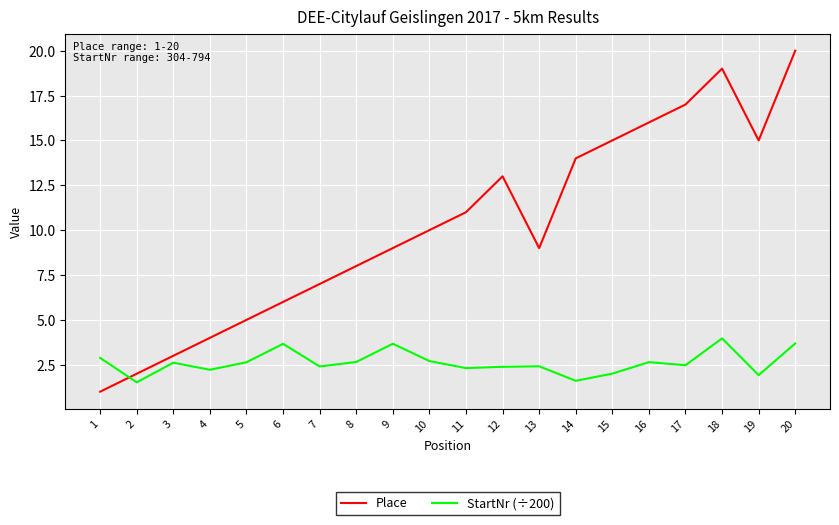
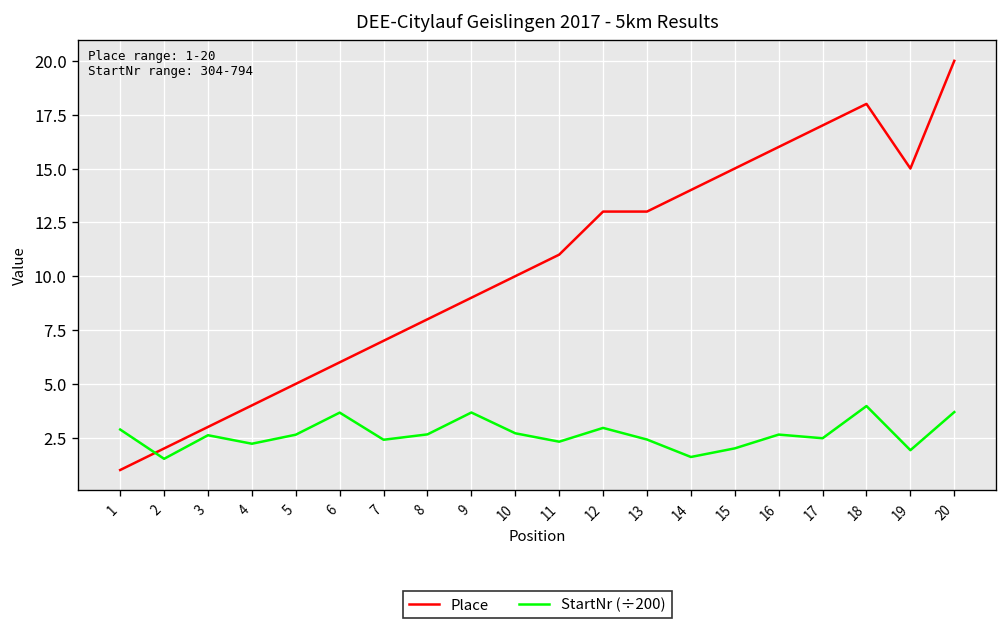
  {
    "Place": {
      "1": 1,
      "2": 2,
      "3": 3,
      "4": 4,
      "5": 5,
      "6": 6,
      "7": 7,
      "8": 8,
      "9": 9,
      "10": 10,
      "11": 11,
      "12": 13,
-     "13": 9,
+     "13": 13,
      "14": 14,
      "15": 15,
      "16": 16,
      "17": 17,
-     "18": 19,
+     "18": 18,
      "19": 15,
      "20": 20
    },
    "StartNr (÷200)": {
      "1": 2.9,
      "2": 1.5,
      "3": 2.6,
      "4": 2.2,
      "5": 2.6,
      "6": 3.7,
      "7": 2.4,
      "8": 2.7,
      "9": 3.7,
      "10": 2.7,
      "11": 2.3,
-     "12": 2.4,
+     "12": 3.0,
      "13": 2.4,
      "14": 1.6,
      "15": 2.0,
      "16": 2.6,
      "17": 2.5,
      "18": 4.0,
      "19": 1.9,
      "20": 3.7
    }
  }
